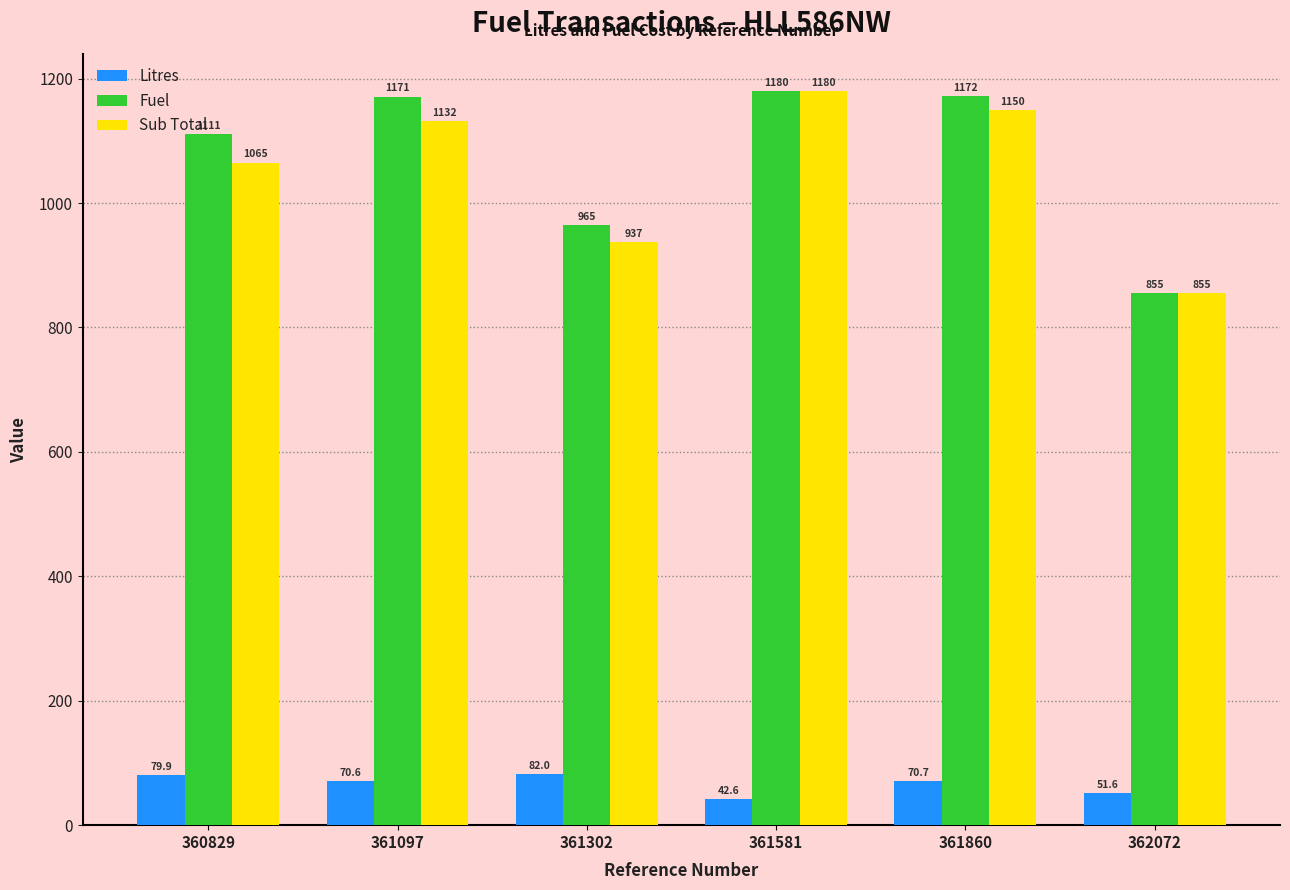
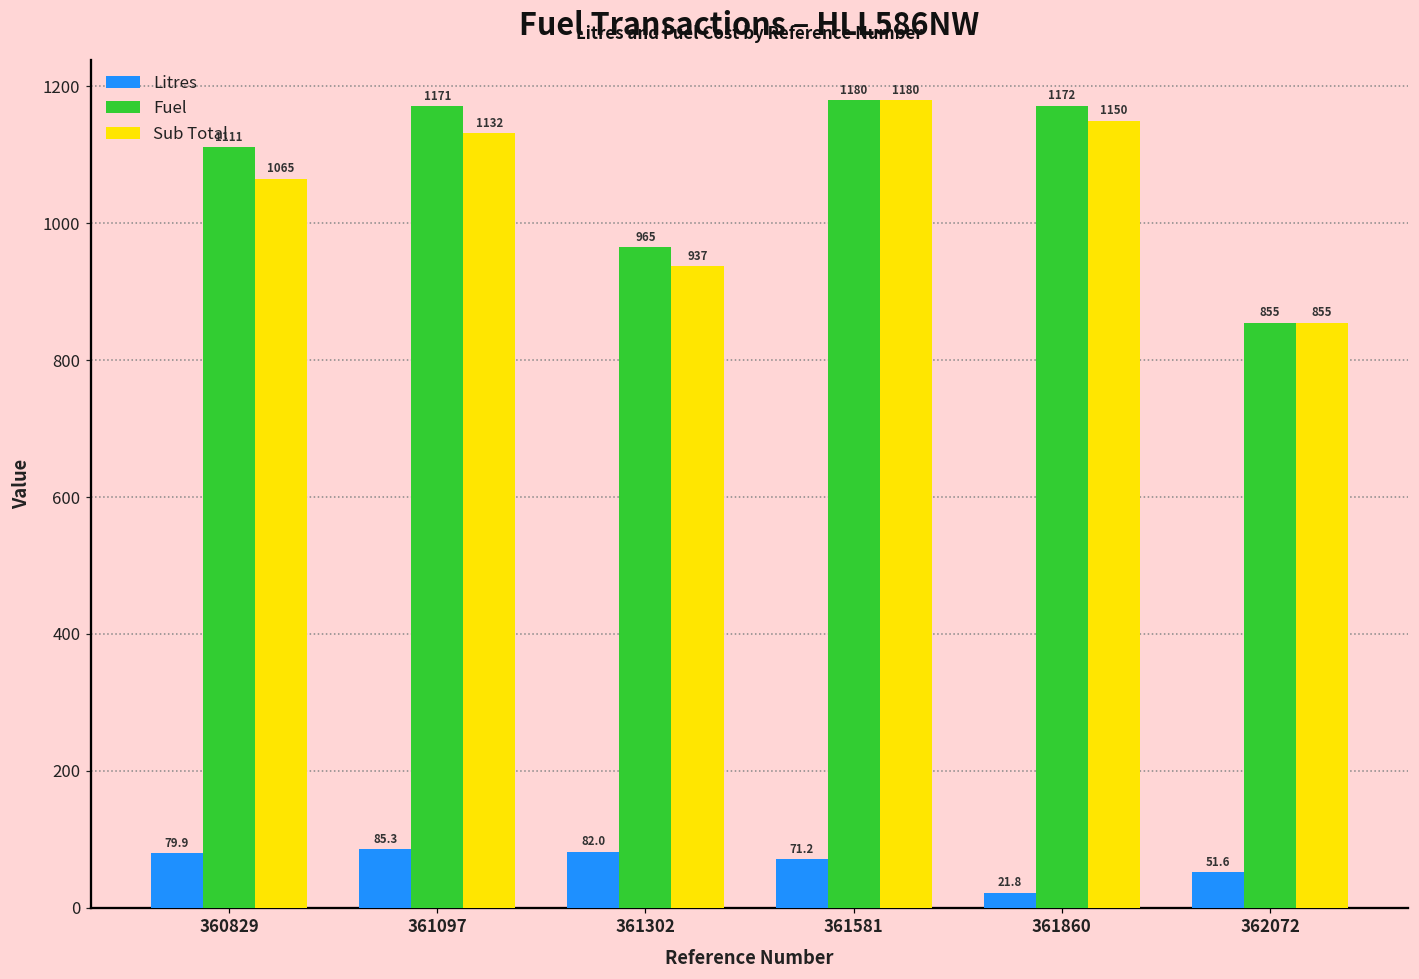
  {
    "Litres": {
      "360829": 79.9,
-     "361097": 70.6,
+     "361097": 85.3,
      "361302": 82.0,
-     "361581": 42.6,
-     "361860": 70.7,
+     "361581": 71.2,
+     "361860": 21.8,
      "362072": 51.6
    },
    "Fuel": {
      "360829": 1111,
      "361097": 1171,
      "361302": 965,
      "361581": 1180,
      "361860": 1172,
      "362072": 855
    },
    "Sub Total": {
      "360829": 1065,
      "361097": 1132,
      "361302": 937,
      "361581": 1180,
      "361860": 1150,
      "362072": 855
    }
  }
